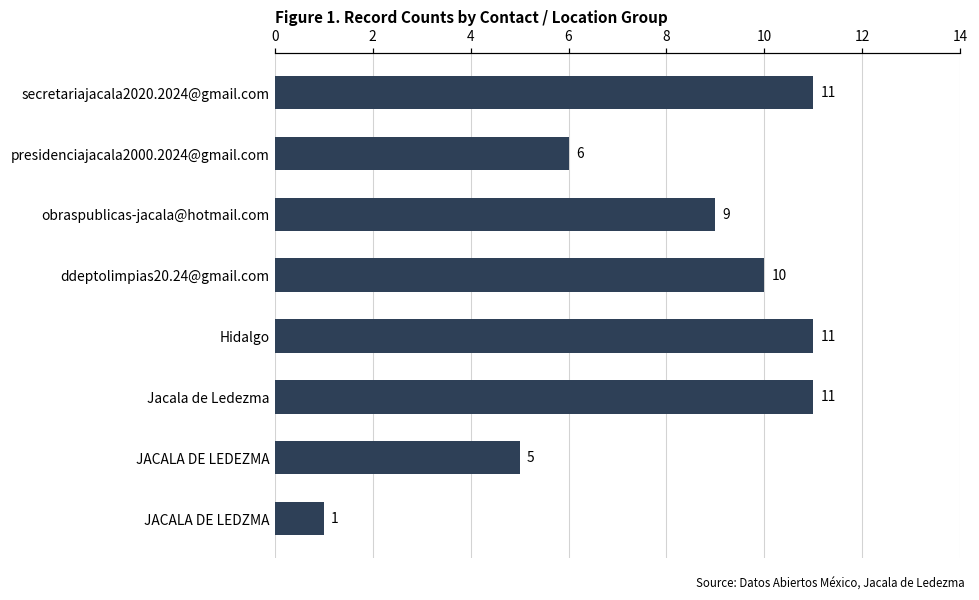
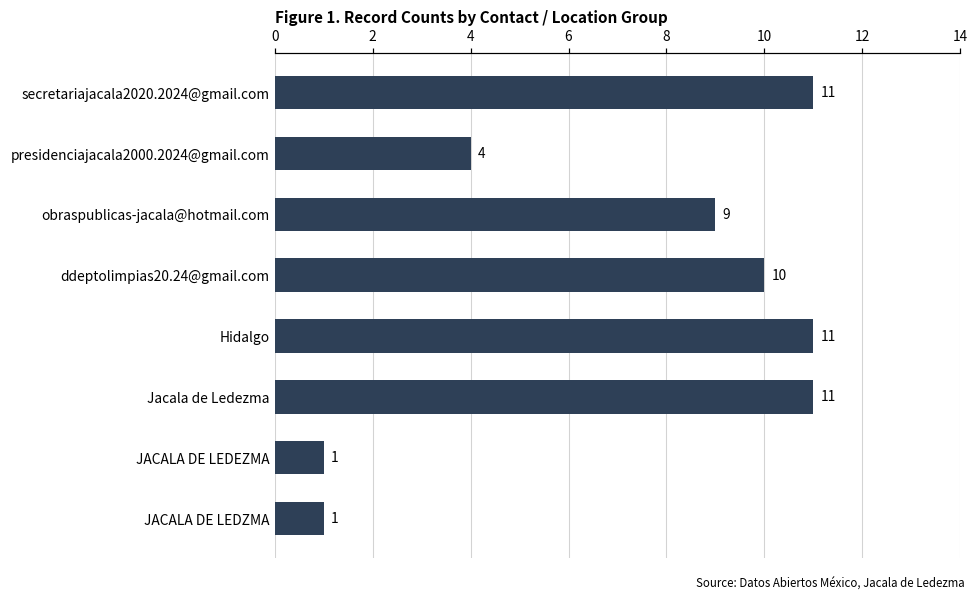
  {
    "secretariajacala2020.2024@gmail.com": 11,
-   "presidenciajacala2000.2024@gmail.com": 6,
+   "presidenciajacala2000.2024@gmail.com": 4,
    "obraspublicas-jacala@hotmail.com": 9,
    "ddeptolimpias20.24@gmail.com": 10,
    "Hidalgo": 11,
    "Jacala de Ledezma": 11,
-   "JACALA DE LEDEZMA": 5,
+   "JACALA DE LEDEZMA": 1,
    "JACALA DE LEDZMA": 1
  }
